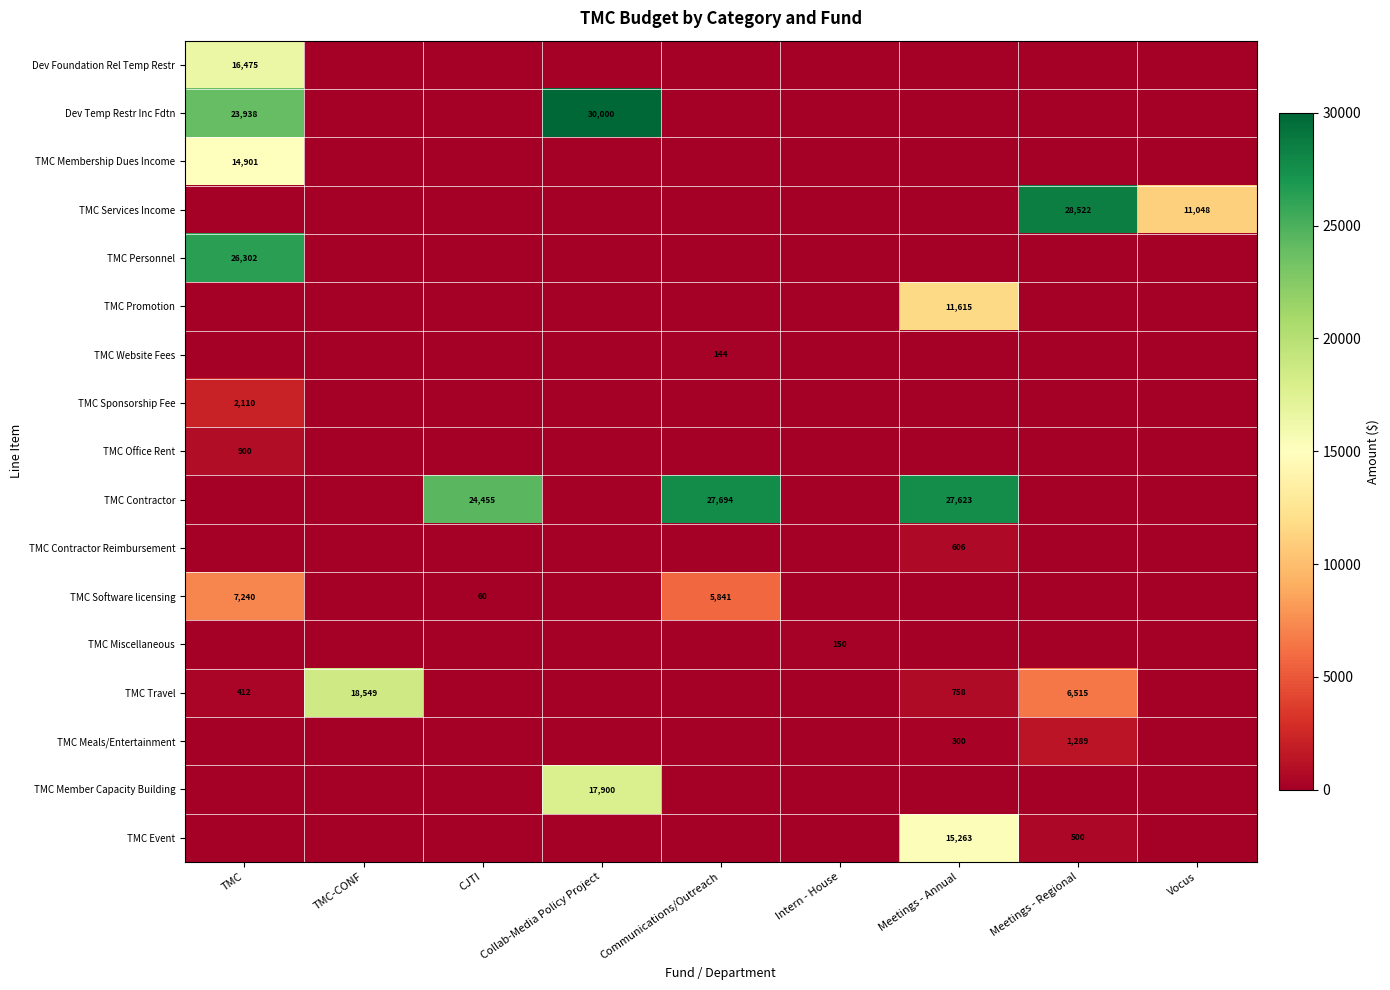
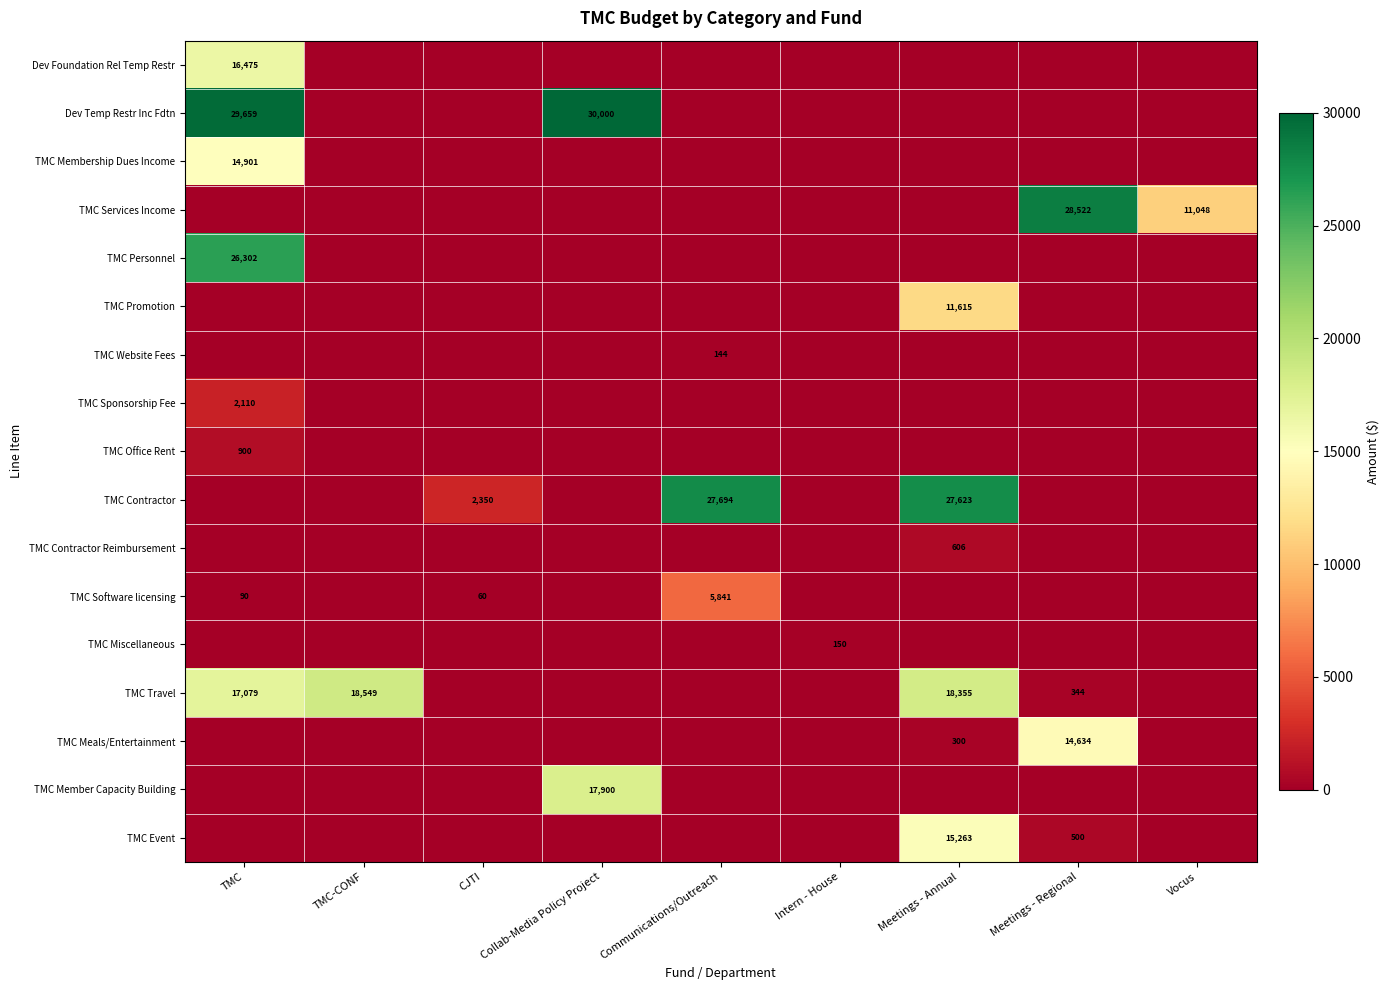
  {
    "Dev Foundation Rel Temp Restr": {
      "TMC": "16,475"
    },
    "Dev Temp Restr Inc Fdtn": {
-     "TMC": "23,938",
+     "TMC": "29,659",
      "Collab-Media Policy Project": "30,000"
    },
    "TMC Membership Dues Income": {
      "TMC": "14,901"
    },
    "TMC Services Income": {
      "Meetings - Regional": "28,522",
      "Vocus": "11,048"
    },
    "TMC Personnel": {
      "TMC": "26,302"
    },
    "TMC Promotion": {
      "Meetings - Annual": "11,615"
    },
    "TMC Website Fees": {
      "Communications/Outreach": "144"
    },
    "TMC Sponsorship Fee": {
      "TMC": "2,110"
    },
    "TMC Office Rent": {
      "TMC": "900"
    },
    "TMC Contractor": {
-     "CJTI": "24,455",
+     "CJTI": "2,350",
      "Communications/Outreach": "27,694",
      "Meetings - Annual": "27,623"
    },
    "TMC Contractor Reimbursement": {
      "Meetings - Annual": "606"
    },
    "TMC Software licensing": {
-     "TMC": "7,240",
+     "TMC": "90",
      "CJTI": "60",
      "Communications/Outreach": "5,841"
    },
    "TMC Miscellaneous": {
      "Intern - House": "150"
    },
    "TMC Travel": {
-     "TMC": "412",
+     "TMC": "17,079",
      "TMC-CONF": "18,549",
-     "Meetings - Annual": "758",
-     "Meetings - Regional": "6,515"
+     "Meetings - Annual": "18,355",
+     "Meetings - Regional": "344"
    },
    "TMC Meals/Entertainment": {
      "Meetings - Annual": "300",
-     "Meetings - Regional": "1,289"
+     "Meetings - Regional": "14,634"
    },
    "TMC Member Capacity Building": {
      "Collab-Media Policy Project": "17,900"
    },
    "TMC Event": {
      "Meetings - Annual": "15,263",
      "Meetings - Regional": "500"
    }
  }
